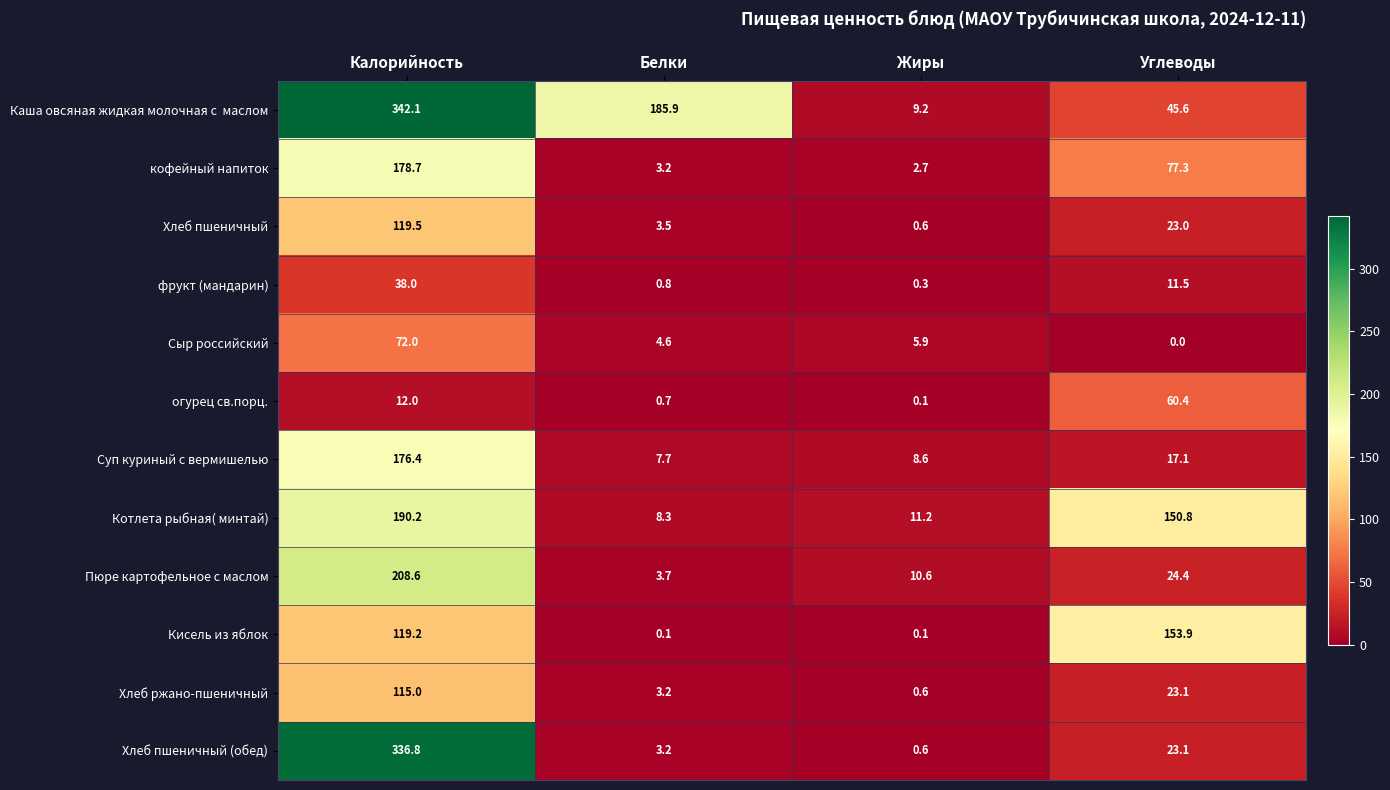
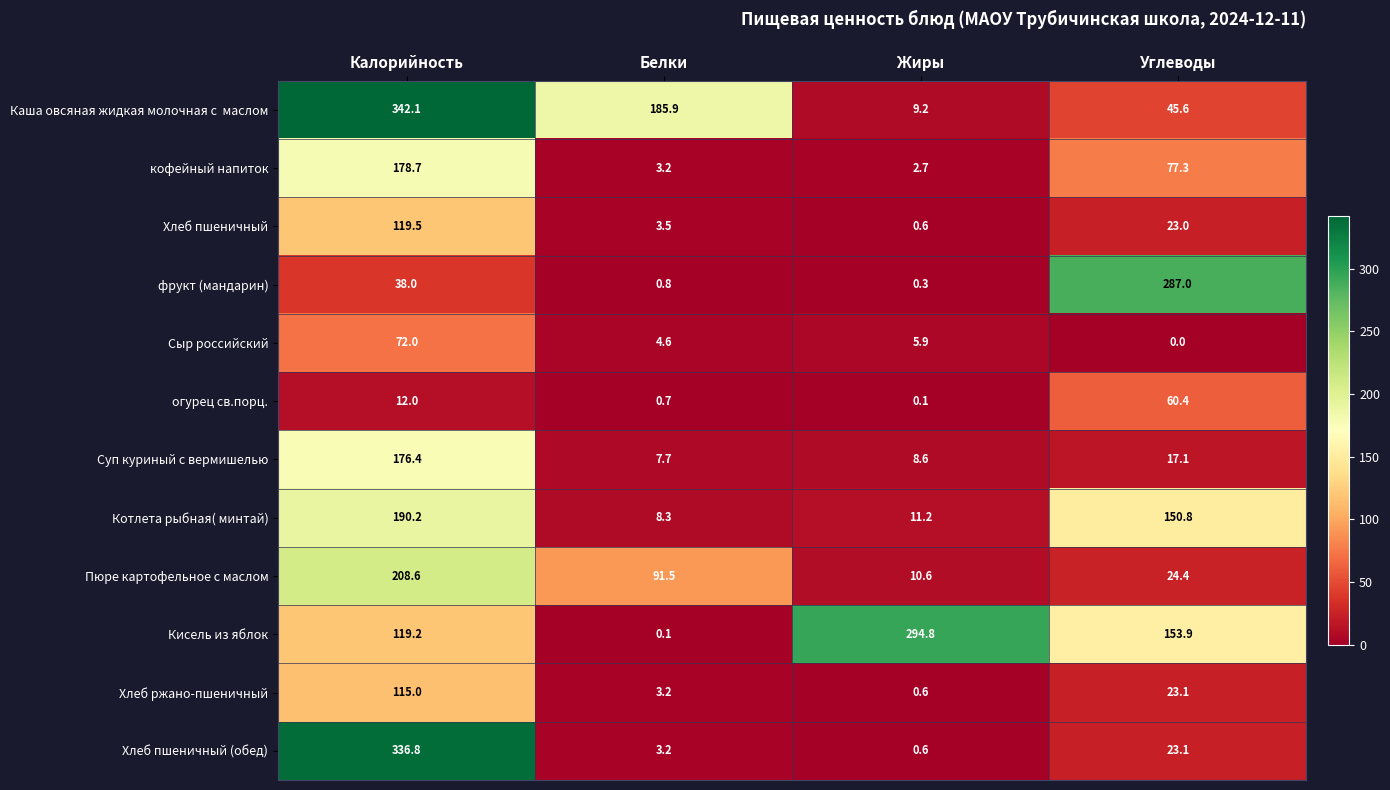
  {
    "Каша овсяная жидкая молочная с маслом": {
      "Калорийность": 342.1,
      "Белки": 185.9,
      "Жиры": 9.2,
      "Углеводы": 45.6
    },
    "кофейный напиток": {
      "Калорийность": 178.7,
      "Белки": 3.2,
      "Жиры": 2.7,
      "Углеводы": 77.3
    },
    "Хлеб пшеничный": {
      "Калорийность": 119.5,
      "Белки": 3.5,
      "Жиры": 0.6,
      "Углеводы": 23.0
    },
    "фрукт (мандарин)": {
      "Калорийность": 38.0,
      "Белки": 0.8,
      "Жиры": 0.3,
-     "Углеводы": 11.5
+     "Углеводы": 287.0
    },
    "Сыр российский": {
      "Калорийность": 72.0,
      "Белки": 4.6,
      "Жиры": 5.9,
      "Углеводы": 0.0
    },
    "огурец св.порц.": {
      "Калорийность": 12.0,
      "Белки": 0.7,
      "Жиры": 0.1,
      "Углеводы": 60.4
    },
    "Суп куриный с вермишелью": {
      "Калорийность": 176.4,
      "Белки": 7.7,
      "Жиры": 8.6,
      "Углеводы": 17.1
    },
    "Котлета рыбная( минтай)": {
      "Калорийность": 190.2,
      "Белки": 8.3,
      "Жиры": 11.2,
      "Углеводы": 150.8
    },
    "Пюре картофельное с маслом": {
      "Калорийность": 208.6,
-     "Белки": 3.7,
+     "Белки": 91.5,
      "Жиры": 10.6,
      "Углеводы": 24.4
    },
    "Кисель из яблок": {
      "Калорийность": 119.2,
      "Белки": 0.1,
-     "Жиры": 0.1,
+     "Жиры": 294.8,
      "Углеводы": 153.9
    },
    "Хлеб ржано-пшеничный": {
      "Калорийность": 115.0,
      "Белки": 3.2,
      "Жиры": 0.6,
      "Углеводы": 23.1
    },
    "Хлеб пшеничный (обед)": {
      "Калорийность": 336.8,
      "Белки": 3.2,
      "Жиры": 0.6,
      "Углеводы": 23.1
    }
  }
